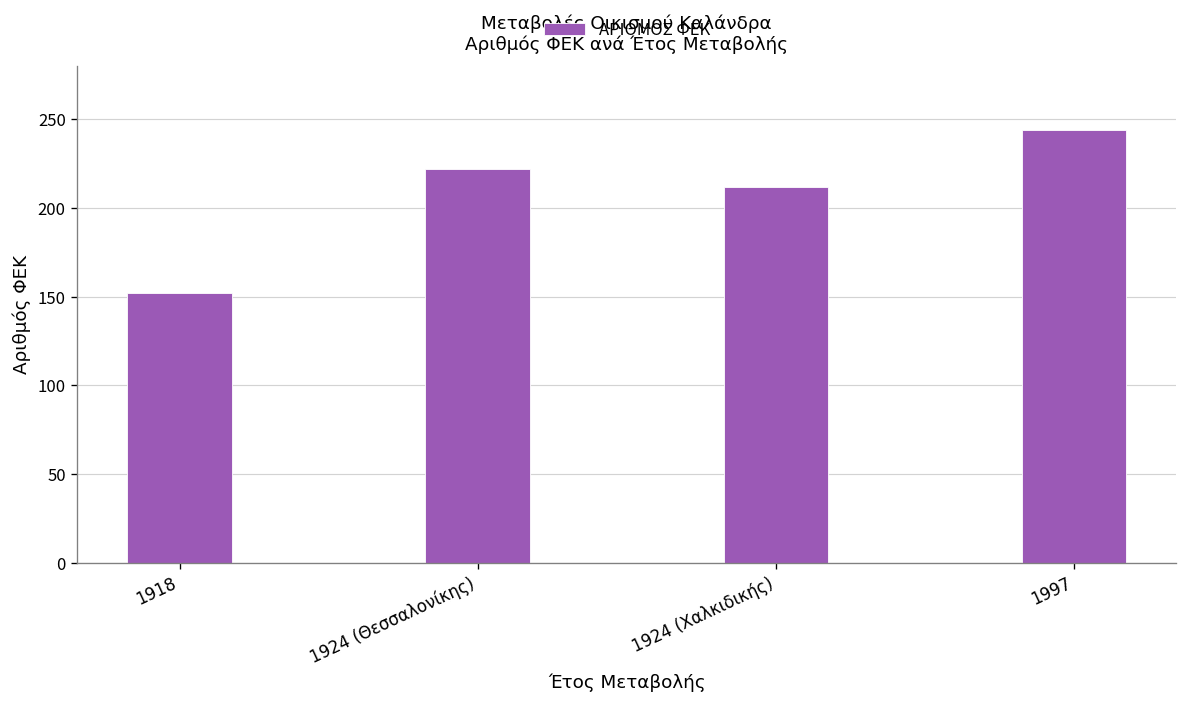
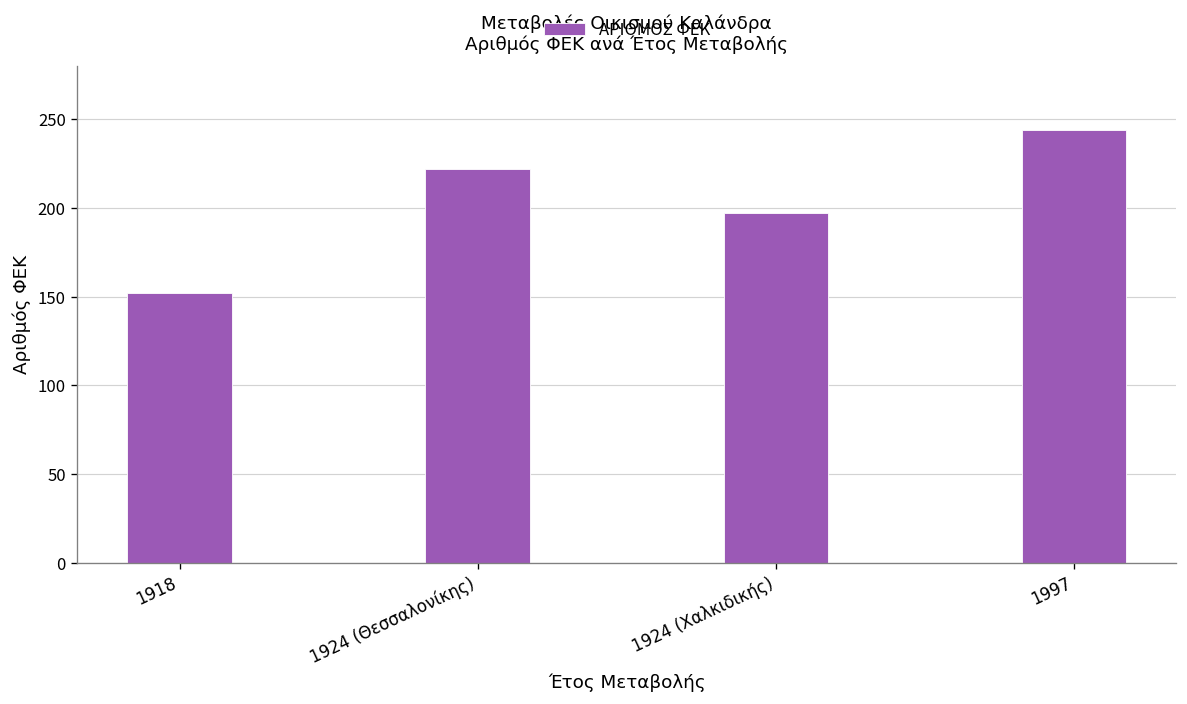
  {
    "1918": 152,
    "1924 (Θεσσαλονίκης)": 222,
-   "1924 (Χαλκιδικής)": 212,
+   "1924 (Χαλκιδικής)": 197,
    "1997": 244
  }
